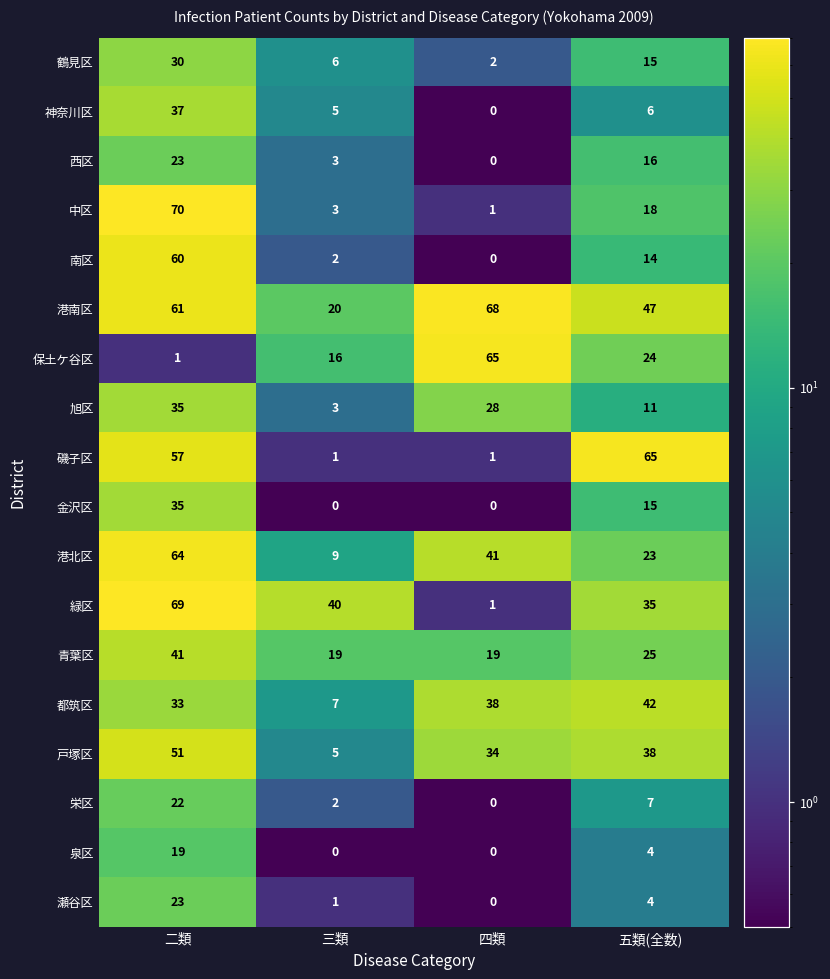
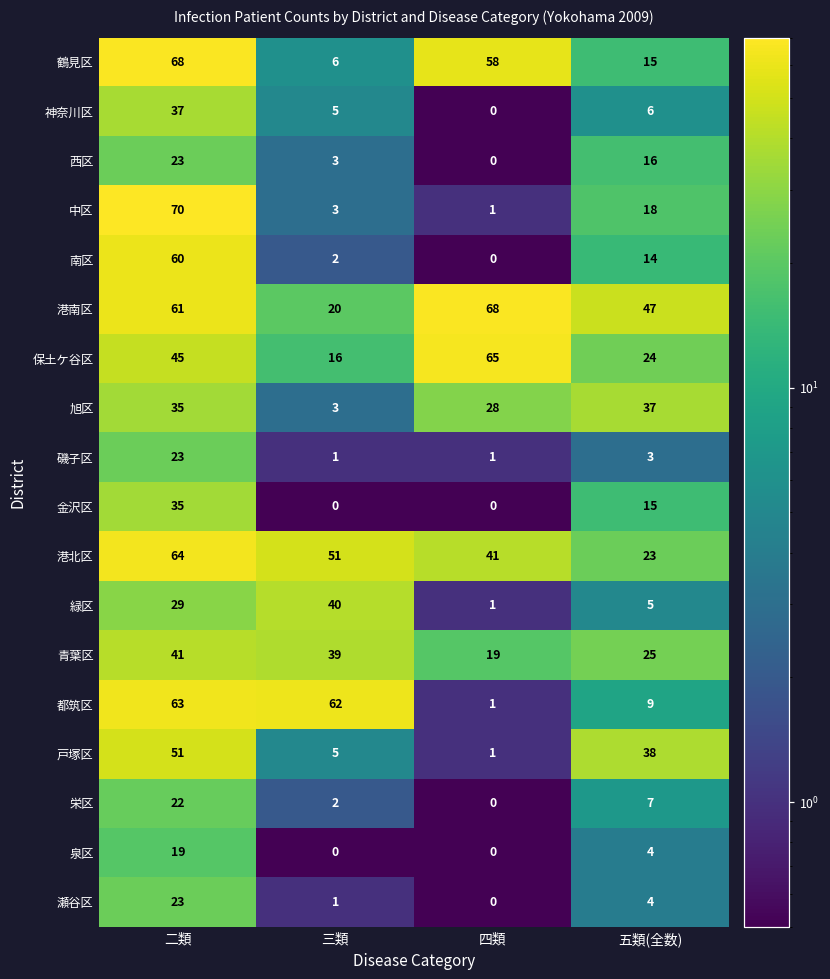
  {
    "鶴見区": {
-     "二類": 30,
+     "二類": 68,
      "三類": 6,
-     "四類": 2,
+     "四類": 58,
      "五類(全数)": 15
    },
    "神奈川区": {
      "二類": 37,
      "三類": 5,
      "四類": 0,
      "五類(全数)": 6
    },
    "西区": {
      "二類": 23,
      "三類": 3,
      "四類": 0,
      "五類(全数)": 16
    },
    "中区": {
      "二類": 70,
      "三類": 3,
      "四類": 1,
      "五類(全数)": 18
    },
    "南区": {
      "二類": 60,
      "三類": 2,
      "四類": 0,
      "五類(全数)": 14
    },
    "港南区": {
      "二類": 61,
      "三類": 20,
      "四類": 68,
      "五類(全数)": 47
    },
    "保土ケ谷区": {
-     "二類": 1,
+     "二類": 45,
      "三類": 16,
      "四類": 65,
      "五類(全数)": 24
    },
    "旭区": {
      "二類": 35,
      "三類": 3,
      "四類": 28,
-     "五類(全数)": 11
+     "五類(全数)": 37
    },
    "磯子区": {
-     "二類": 57,
+     "二類": 23,
      "三類": 1,
      "四類": 1,
-     "五類(全数)": 65
+     "五類(全数)": 3
    },
    "金沢区": {
      "二類": 35,
      "三類": 0,
      "四類": 0,
      "五類(全数)": 15
    },
    "港北区": {
      "二類": 64,
-     "三類": 9,
+     "三類": 51,
      "四類": 41,
      "五類(全数)": 23
    },
    "緑区": {
-     "二類": 69,
+     "二類": 29,
      "三類": 40,
      "四類": 1,
-     "五類(全数)": 35
+     "五類(全数)": 5
    },
    "青葉区": {
      "二類": 41,
-     "三類": 19,
+     "三類": 39,
      "四類": 19,
      "五類(全数)": 25
    },
    "都筑区": {
-     "二類": 33,
-     "三類": 7,
-     "四類": 38,
-     "五類(全数)": 42
+     "二類": 63,
+     "三類": 62,
+     "四類": 1,
+     "五類(全数)": 9
    },
    "戸塚区": {
      "二類": 51,
      "三類": 5,
-     "四類": 34,
+     "四類": 1,
      "五類(全数)": 38
    },
    "栄区": {
      "二類": 22,
      "三類": 2,
      "四類": 0,
      "五類(全数)": 7
    },
    "泉区": {
      "二類": 19,
      "三類": 0,
      "四類": 0,
      "五類(全数)": 4
    },
    "瀬谷区": {
      "二類": 23,
      "三類": 1,
      "四類": 0,
      "五類(全数)": 4
    }
  }
